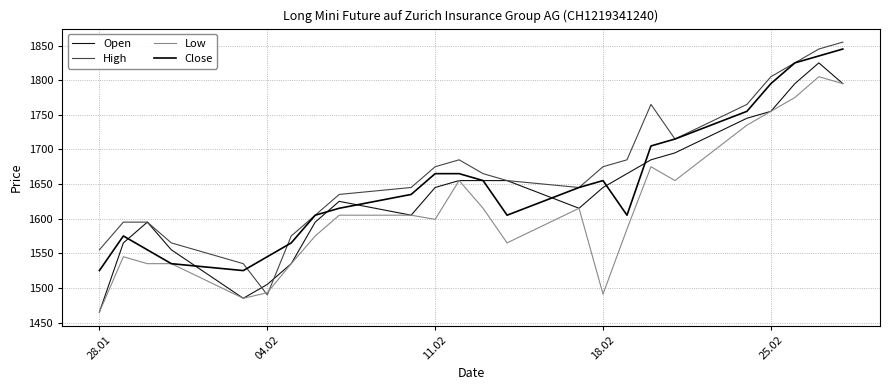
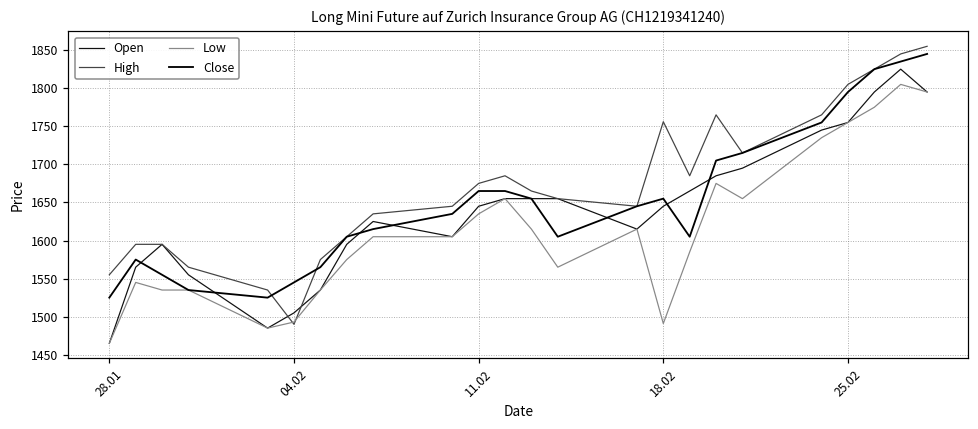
  {
    "High": {
      "28.01": 1560,
      "11.02": 1680,
-     "18.02": 1680,
+     "18.02": 1760,
      "25.02": 1810
    },
    "Low": {
-     "11.02": 1600,
+     "11.02": 1640,
      "18.02": 1490
    }
  }
